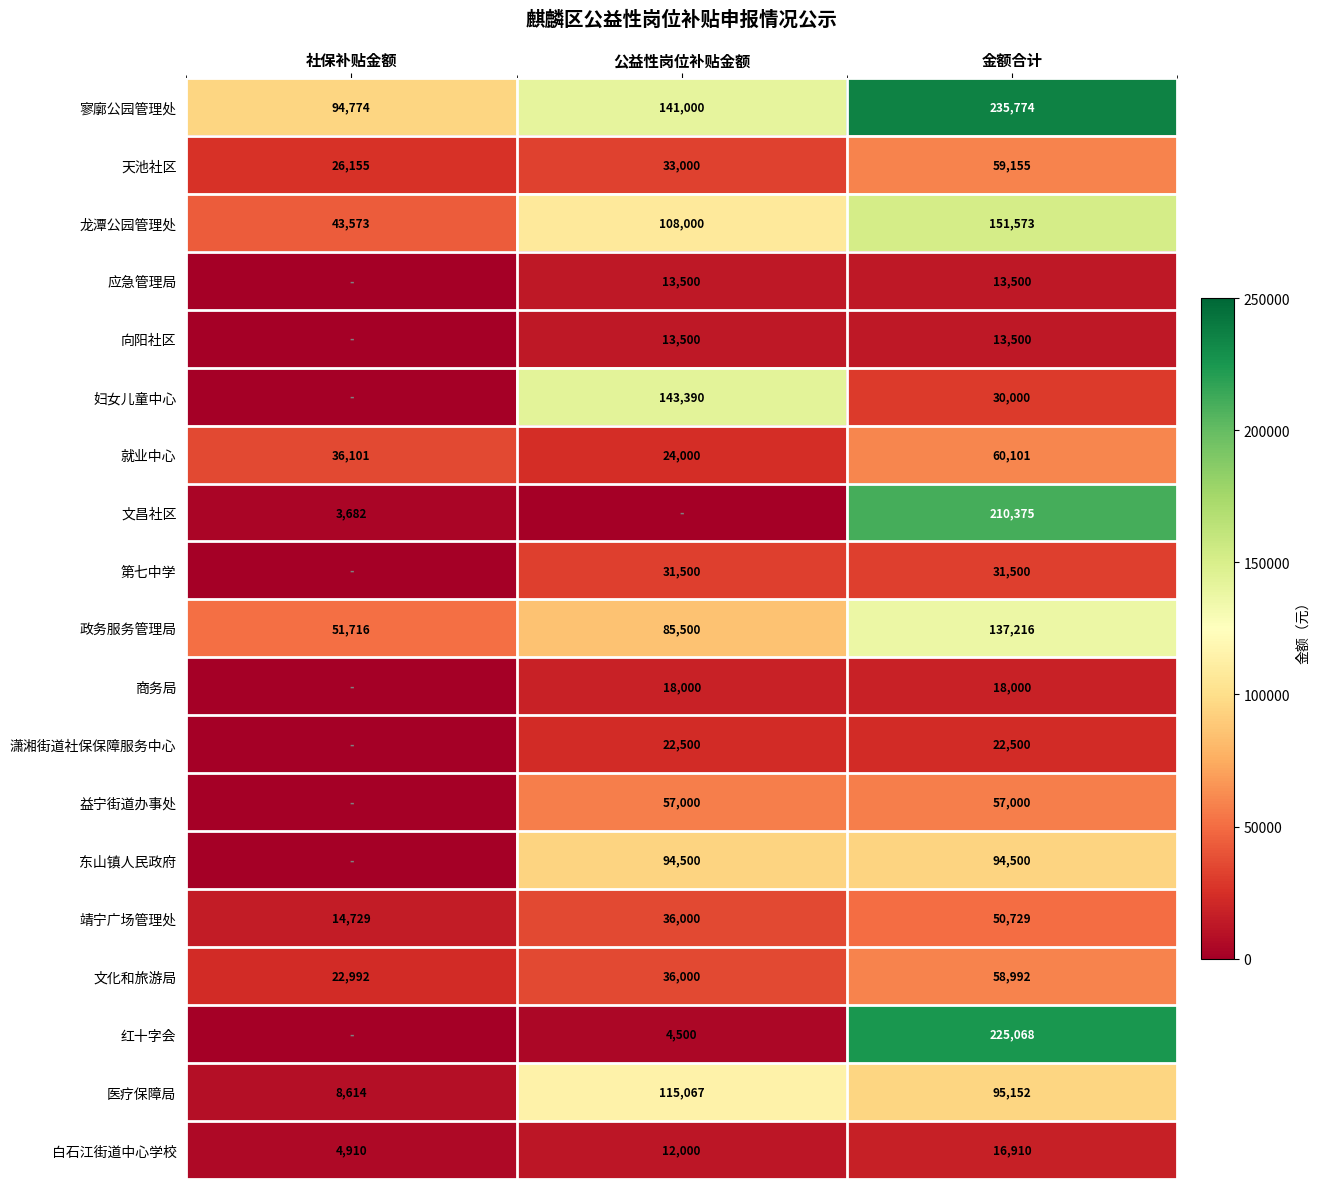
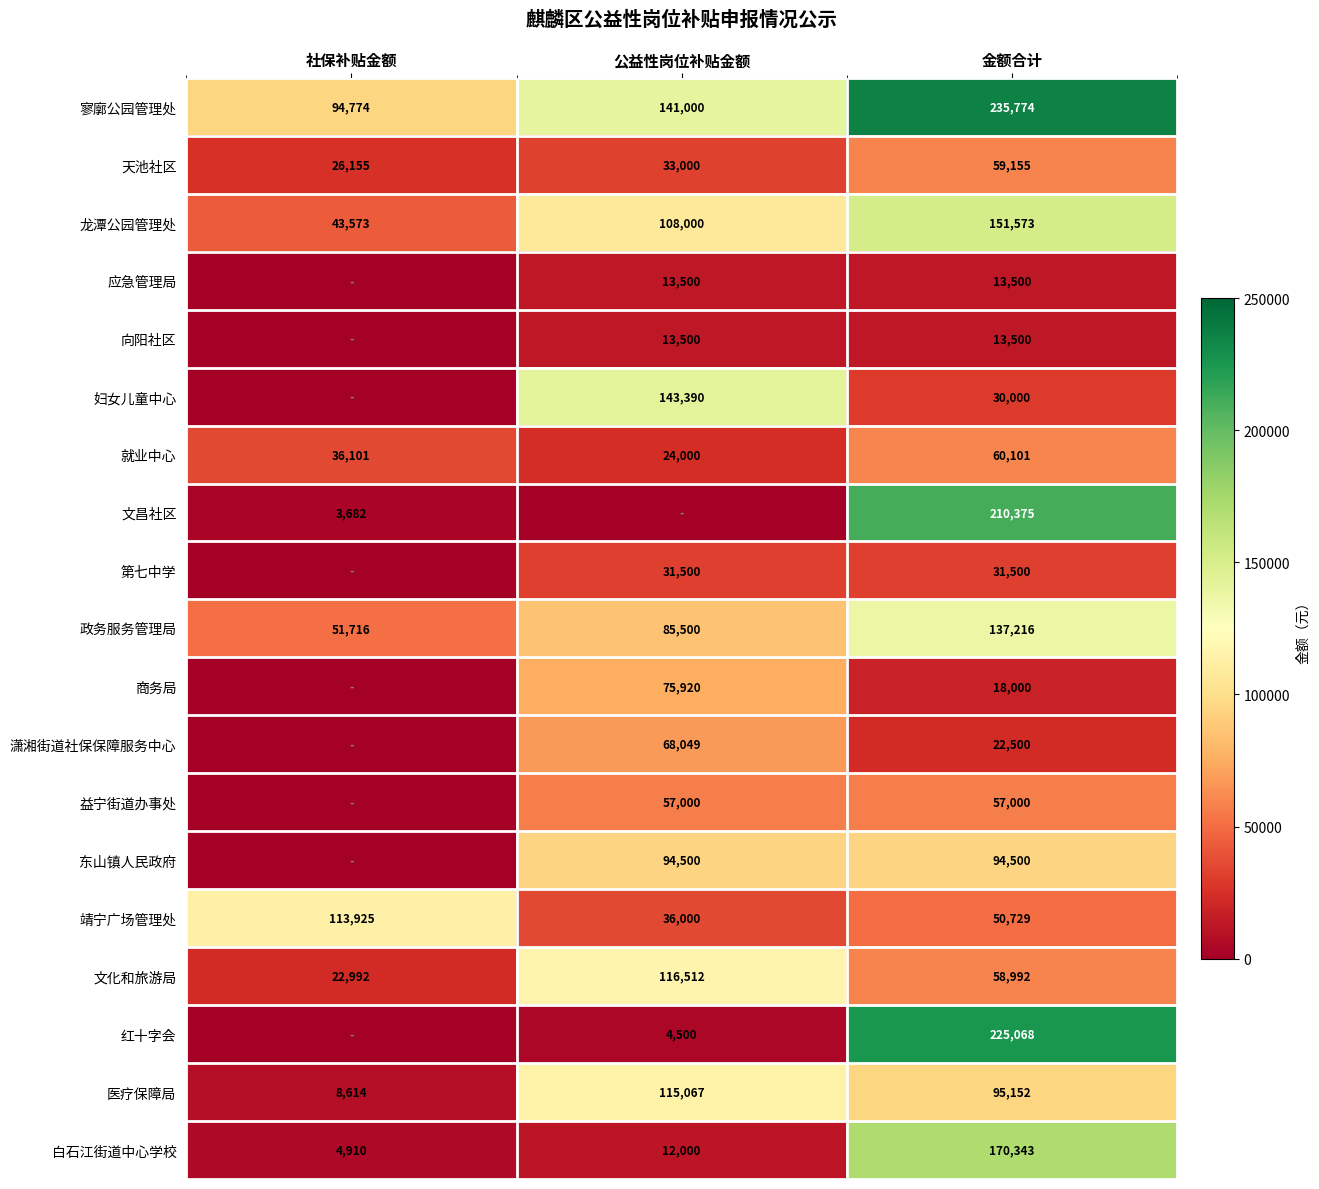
  {
    "寥廓公园管理处": {
      "社保补贴金额": "94,774",
      "公益性岗位补贴金额": "141,000",
      "金额合计": "235,774"
    },
    "天池社区": {
      "社保补贴金额": "26,155",
      "公益性岗位补贴金额": "33,000",
      "金额合计": "59,155"
    },
    "龙潭公园管理处": {
      "社保补贴金额": "43,573",
      "公益性岗位补贴金额": "108,000",
      "金额合计": "151,573"
    },
    "应急管理局": {
      "公益性岗位补贴金额": "13,500",
      "金额合计": "13,500"
    },
    "向阳社区": {
      "公益性岗位补贴金额": "13,500",
      "金额合计": "13,500"
    },
    "妇女儿童中心": {
      "公益性岗位补贴金额": "143,390",
      "金额合计": "30,000"
    },
    "就业中心": {
      "社保补贴金额": "36,101",
      "公益性岗位补贴金额": "24,000",
      "金额合计": "60,101"
    },
    "文昌社区": {
      "社保补贴金额": "3,682",
      "金额合计": "210,375"
    },
    "第七中学": {
      "公益性岗位补贴金额": "31,500",
      "金额合计": "31,500"
    },
    "政务服务管理局": {
      "社保补贴金额": "51,716",
      "公益性岗位补贴金额": "85,500",
      "金额合计": "137,216"
    },
    "商务局": {
-     "公益性岗位补贴金额": "18,000",
+     "公益性岗位补贴金额": "75,920",
      "金额合计": "18,000"
    },
    "潇湘街道社保保障服务中心": {
-     "公益性岗位补贴金额": "22,500",
+     "公益性岗位补贴金额": "68,049",
      "金额合计": "22,500"
    },
    "益宁街道办事处": {
      "公益性岗位补贴金额": "57,000",
      "金额合计": "57,000"
    },
    "东山镇人民政府": {
      "公益性岗位补贴金额": "94,500",
      "金额合计": "94,500"
    },
    "靖宁广场管理处": {
-     "社保补贴金额": "14,729",
+     "社保补贴金额": "113,925",
      "公益性岗位补贴金额": "36,000",
      "金额合计": "50,729"
    },
    "文化和旅游局": {
      "社保补贴金额": "22,992",
-     "公益性岗位补贴金额": "36,000",
+     "公益性岗位补贴金额": "116,512",
      "金额合计": "58,992"
    },
    "红十字会": {
      "公益性岗位补贴金额": "4,500",
      "金额合计": "225,068"
    },
    "医疗保障局": {
      "社保补贴金额": "8,614",
      "公益性岗位补贴金额": "115,067",
      "金额合计": "95,152"
    },
    "白石江街道中心学校": {
      "社保补贴金额": "4,910",
      "公益性岗位补贴金额": "12,000",
-     "金额合计": "16,910"
+     "金额合计": "170,343"
    }
  }
